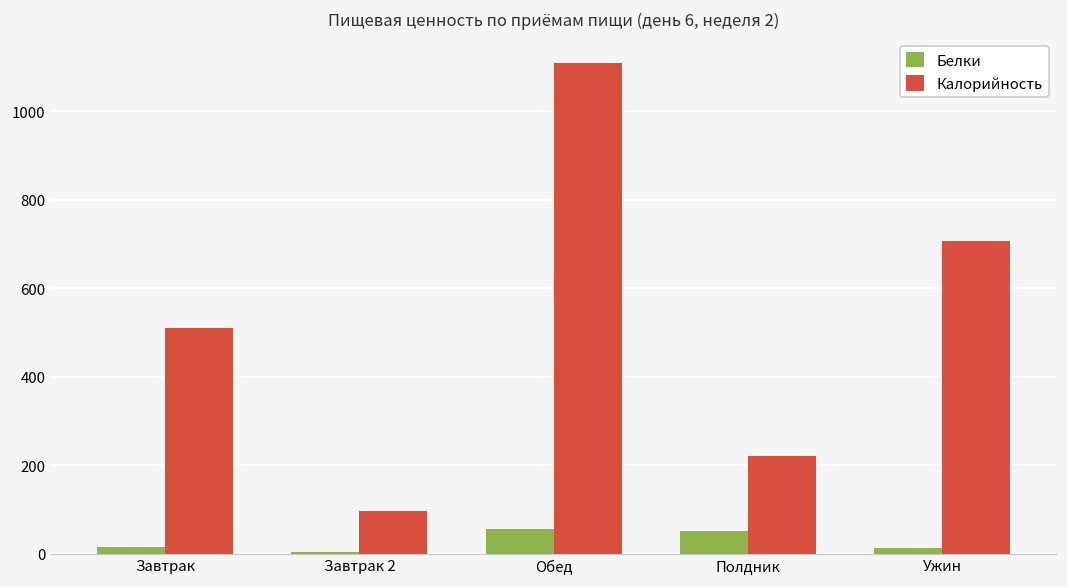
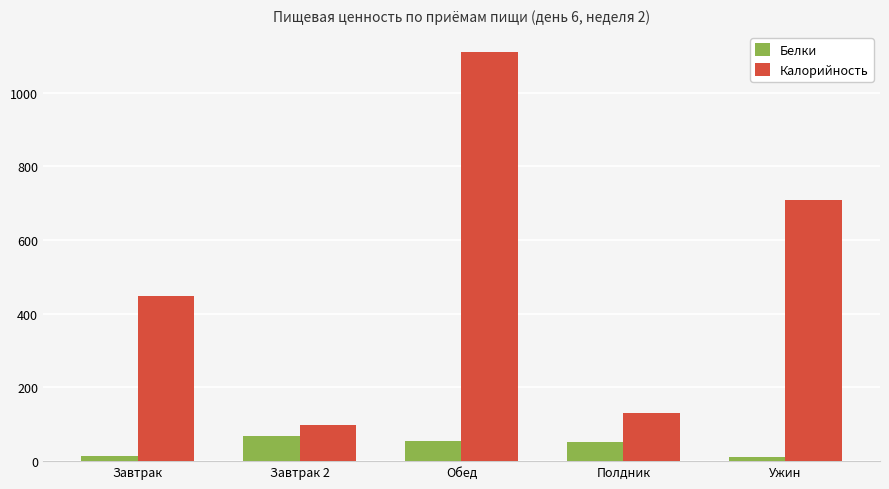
  {
    "Белки": {
      "Завтрак": 10,
-     "Завтрак 2": 0,
+     "Завтрак 2": 70,
      "Обед": 50,
      "Полдник": 50,
      "Ужин": 10
    },
    "Калорийность": {
-     "Завтрак": 510,
+     "Завтрак": 450,
      "Завтрак 2": 100,
      "Обед": 1110,
-     "Полдник": 220,
+     "Полдник": 130,
      "Ужин": 710
    }
  }
